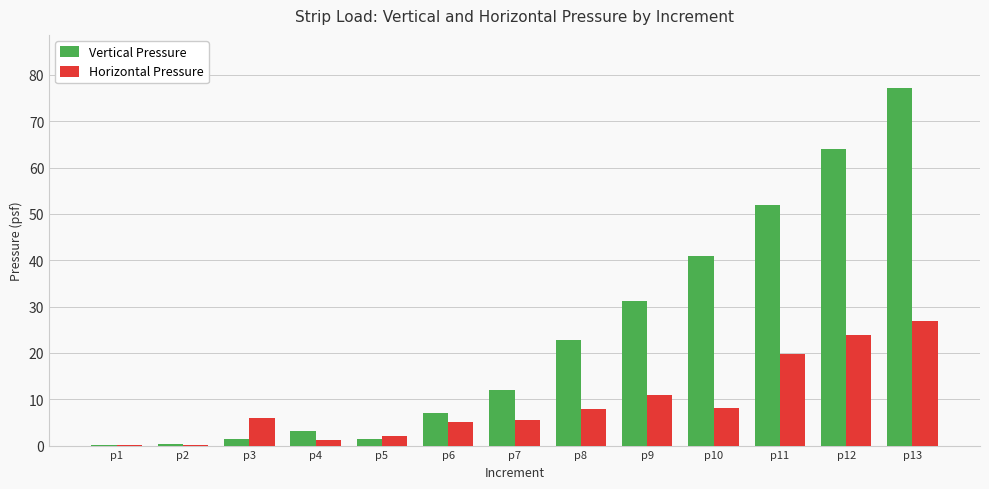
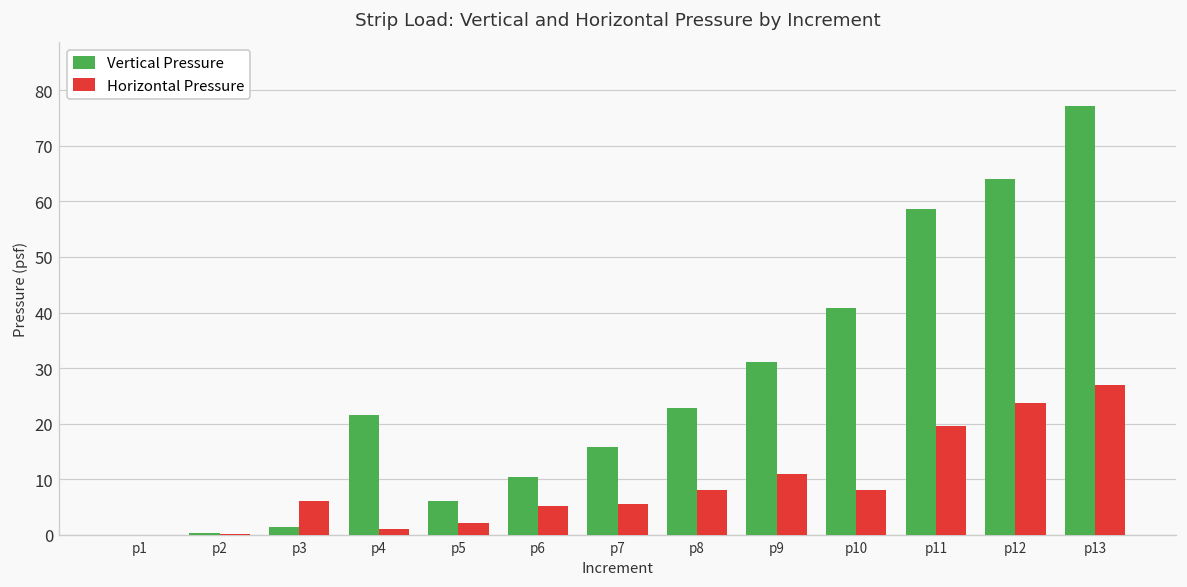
  {
    "Vertical Pressure": {
      "p3": 1,
-     "p4": 3,
-     "p5": 1,
-     "p6": 7,
-     "p7": 12,
+     "p4": 22,
+     "p5": 6,
+     "p6": 10,
+     "p7": 16,
      "p8": 23,
      "p9": 31,
      "p10": 41,
-     "p11": 52,
+     "p11": 59,
      "p12": 64,
      "p13": 77
    },
    "Horizontal Pressure": {
      "p3": 6,
      "p4": 1,
      "p5": 2,
      "p6": 5,
      "p7": 6,
      "p8": 8,
      "p9": 11,
      "p10": 8,
      "p11": 20,
      "p12": 24,
      "p13": 27
    }
  }
